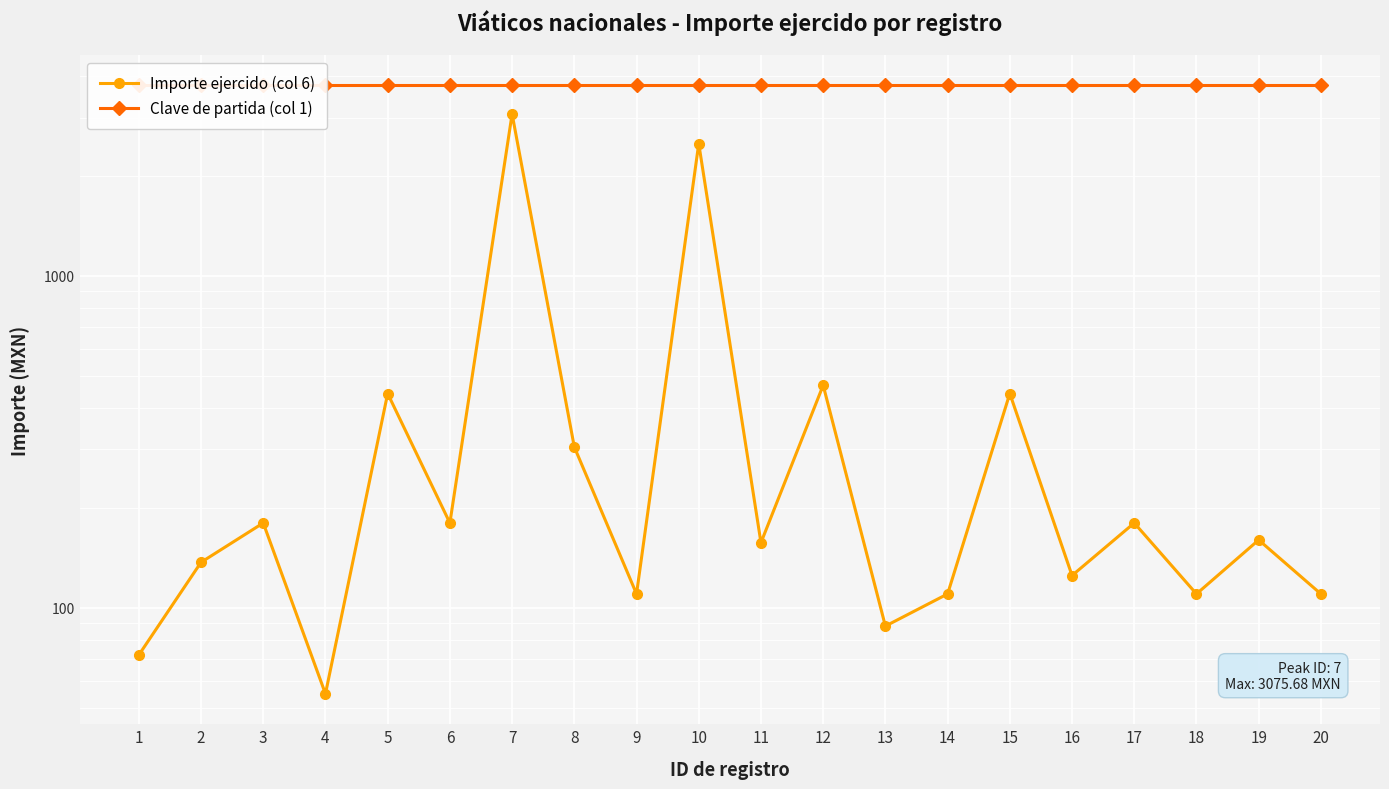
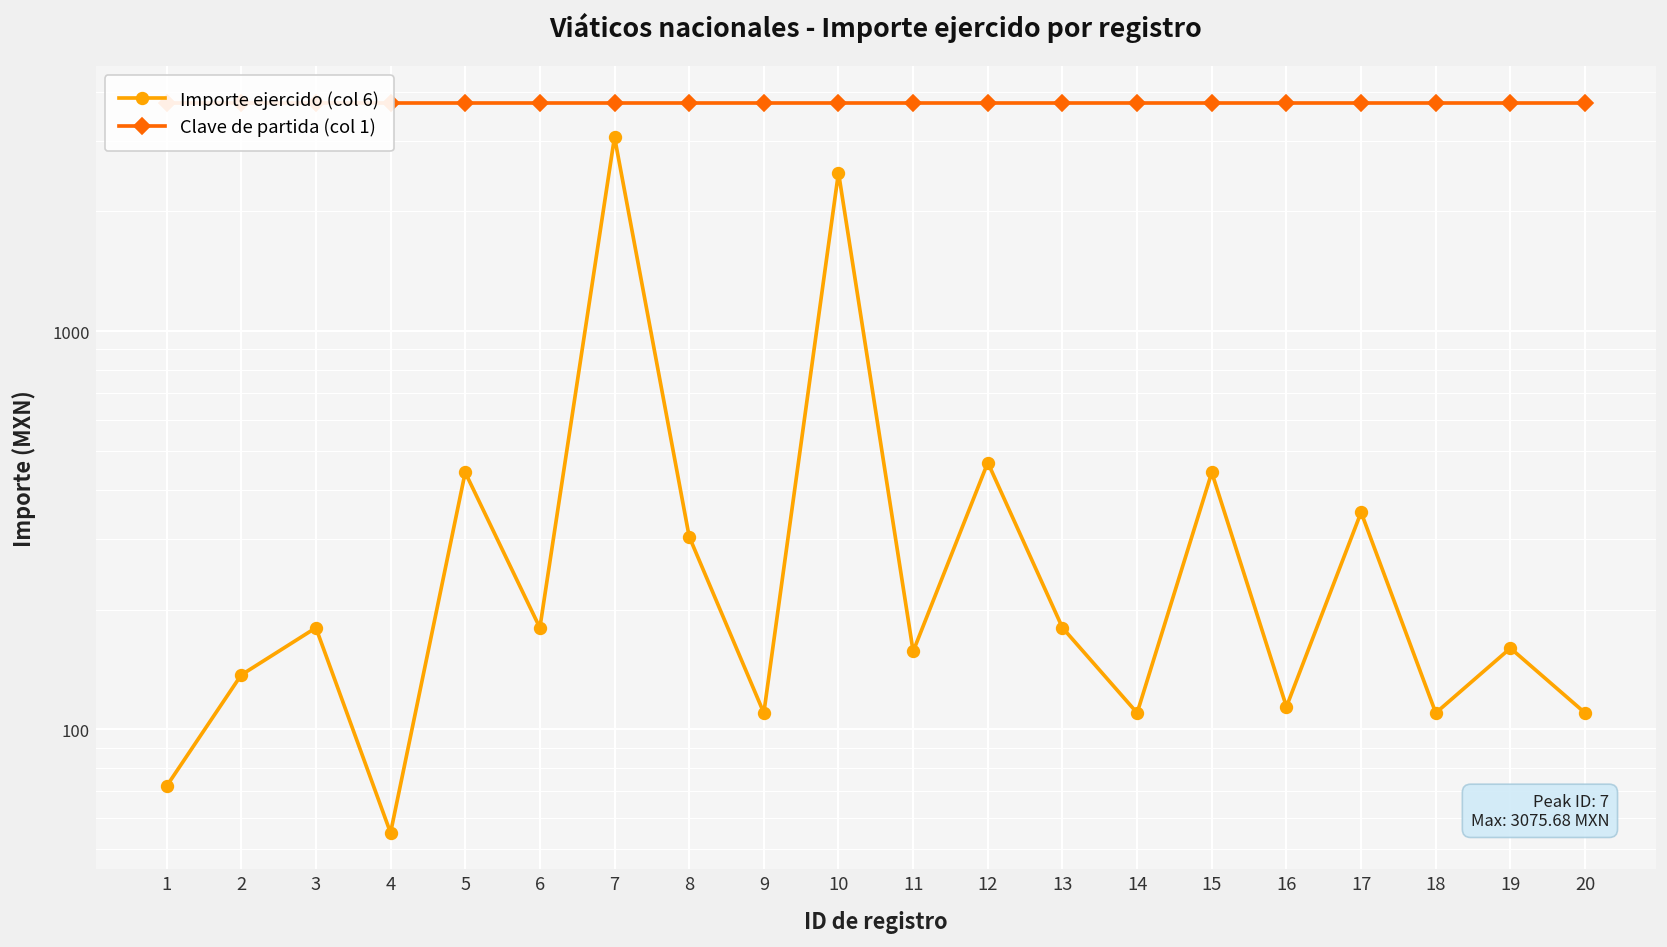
  {
    "Importe ejercido (col 6)": {
      "1": 72,
      "2": 137,
      "3": 180,
      "4": 55,
      "5": 440,
      "6": 180,
      "7": 3100,
      "8": 310,
      "9": 110,
      "10": 2500,
      "11": 160,
      "12": 470,
-     "13": 88,
+     "13": 180,
      "14": 110,
      "15": 440,
-     "16": 125,
-     "17": 180,
+     "16": 114,
+     "17": 350,
      "18": 110,
      "19": 160,
      "20": 110
    },
    "Clave de partida (col 1)": {
      "5": 3800,
      "6": 3800,
      "7": 3800,
      "8": 3800,
      "9": 3800,
      "10": 3800,
      "11": 3800,
      "12": 3800,
      "13": 3800,
      "14": 3800,
      "15": 3800,
      "16": 3800,
      "17": 3800,
      "18": 3800,
      "19": 3800,
      "20": 3800
    }
  }
